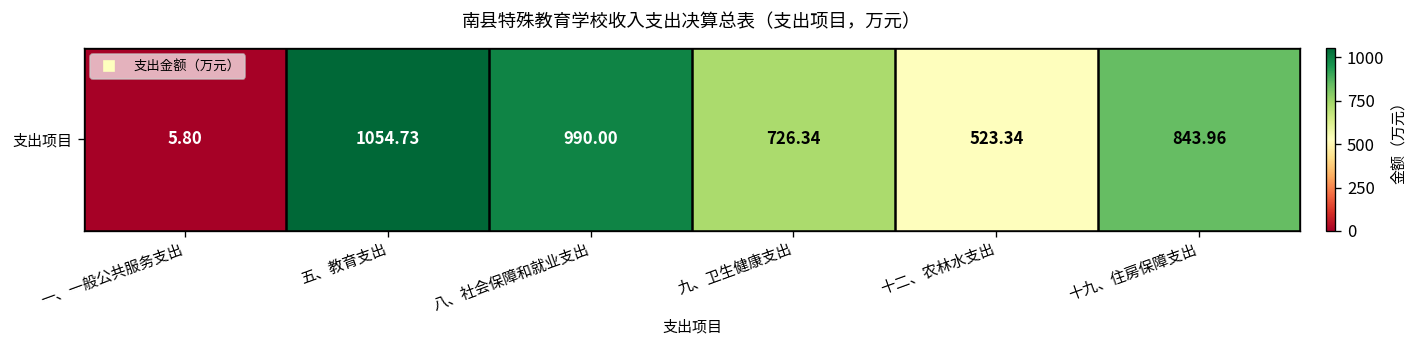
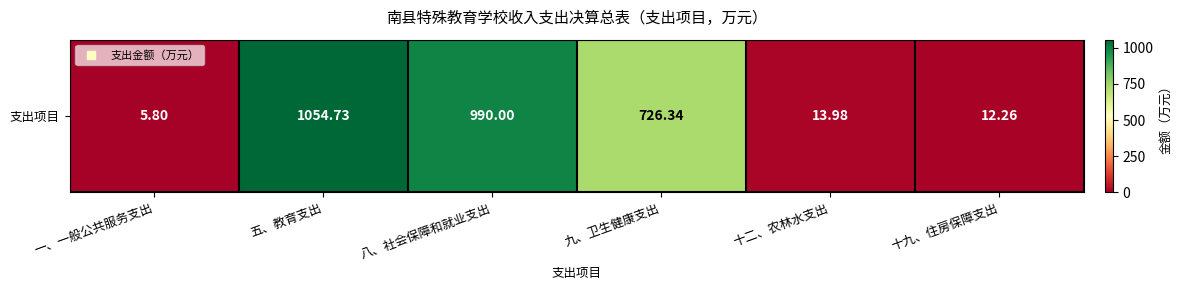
  {
    "支出项目": {
      "一、一般公共服务支出": 5.80,
      "五、教育支出": 1054.73,
      "八、社会保障和就业支出": 990.00,
      "九、卫生健康支出": 726.34,
-     "十二、农林水支出": 523.34,
-     "十九、住房保障支出": 843.96
+     "十二、农林水支出": 13.98,
+     "十九、住房保障支出": 12.26
    }
  }
